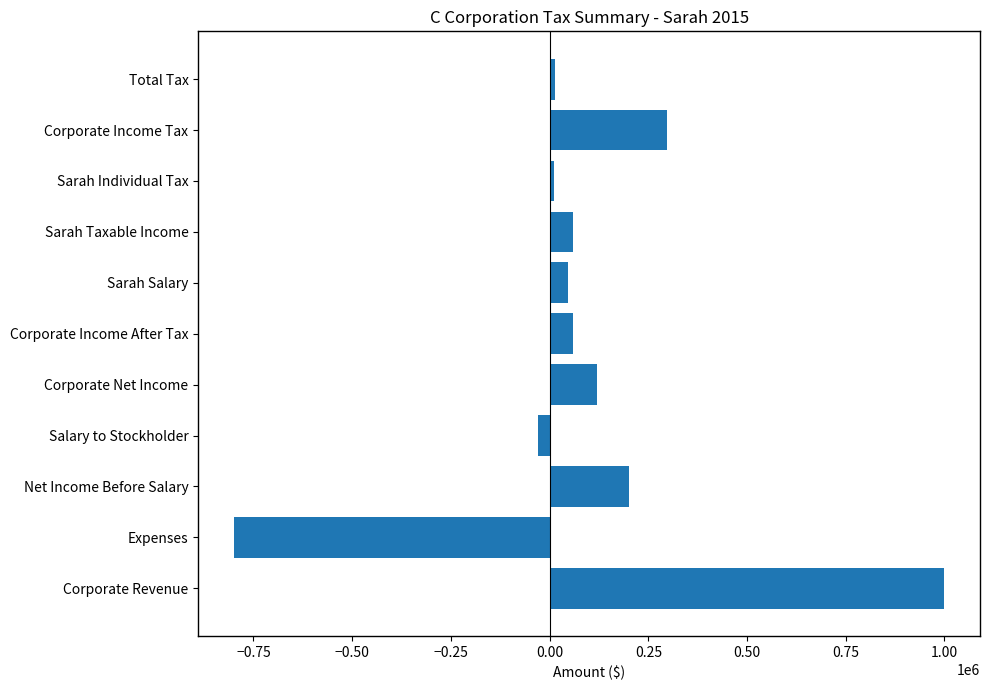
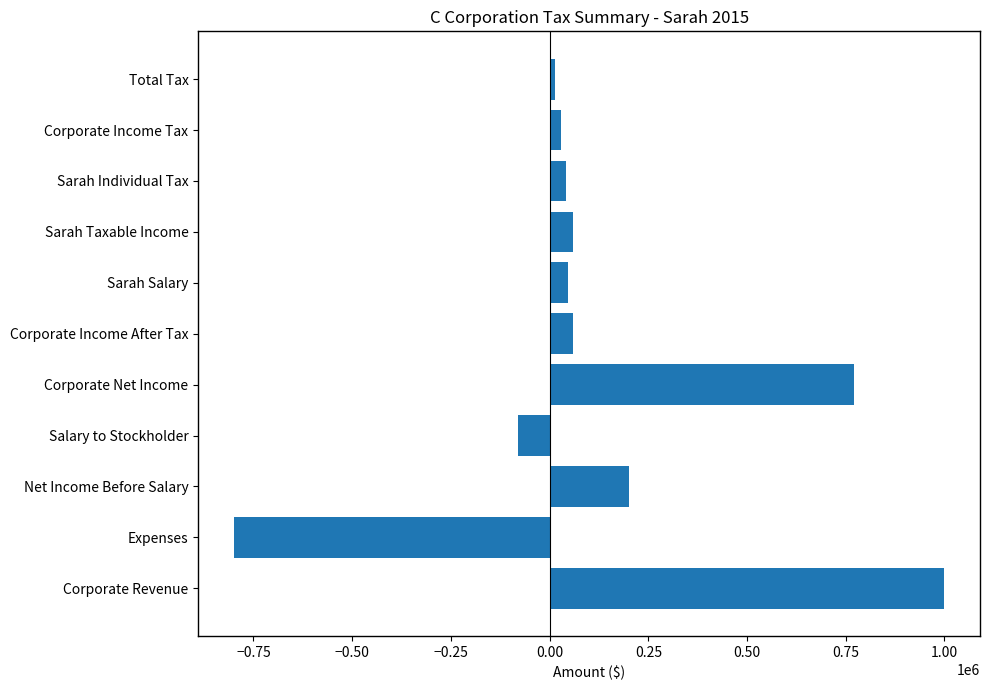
  {
    "Total Tax": 10000,
-   "Corporate Income Tax": 300000,
-   "Sarah Individual Tax": 10000,
+   "Corporate Income Tax": 30000,
+   "Sarah Individual Tax": 40000,
    "Sarah Taxable Income": 60000,
    "Sarah Salary": 50000,
    "Corporate Income After Tax": 60000,
-   "Corporate Net Income": 120000,
-   "Salary to Stockholder": -30000,
+   "Corporate Net Income": 770000,
+   "Salary to Stockholder": -80000,
    "Net Income Before Salary": 200000,
    "Expenses": -800000,
    "Corporate Revenue": 1000000
  }
